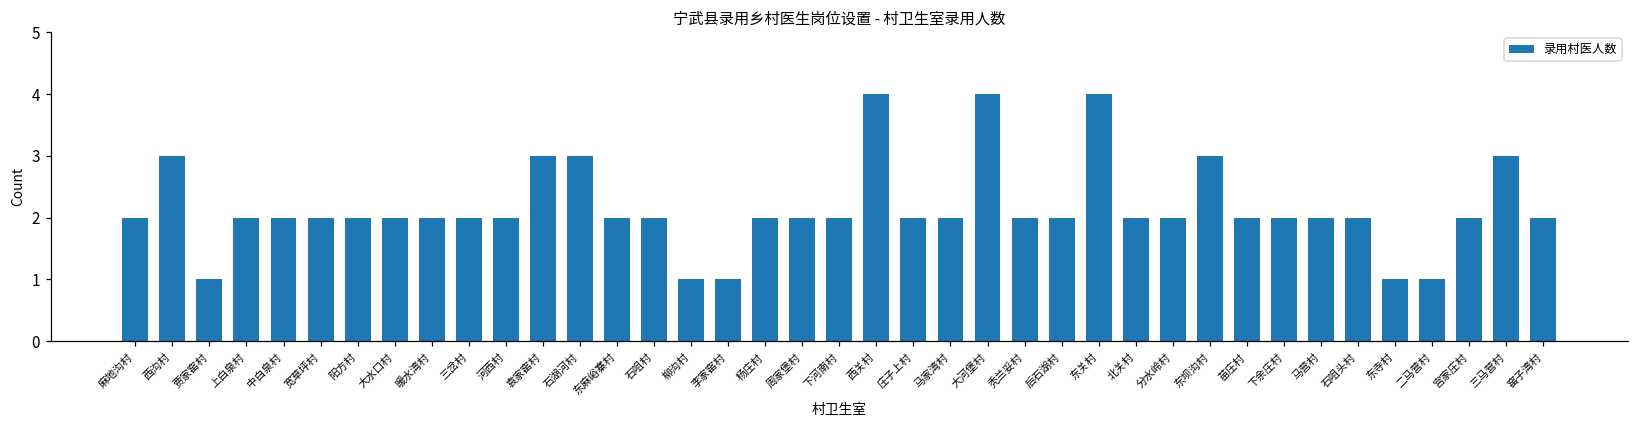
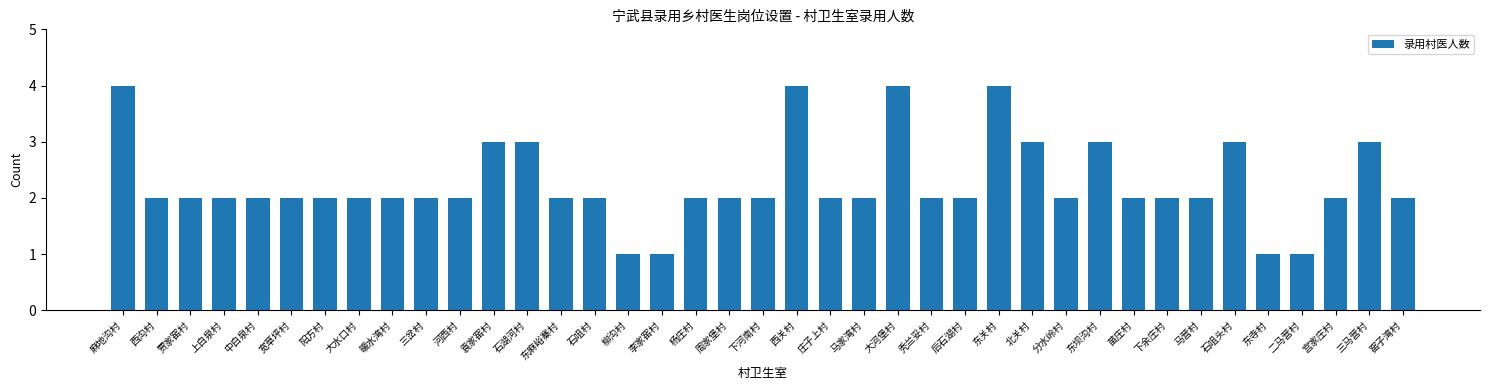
  {
-   "麻地沟村": 2,
-   "西沟村": 3,
-   "贾家窑村": 1,
+   "麻地沟村": 4,
+   "西沟村": 2,
+   "贾家窑村": 2,
    "上白泉村": 2,
    "中白泉村": 2,
    "宽草坪村": 2,
    "阳方村": 2,
    "大水口村": 2,
    "暖水湾村": 2,
    "三岔村": 2,
    "河西村": 2,
    "袁家窑村": 3,
    "石湖河村": 3,
    "东麻峪寨村": 2,
    "石咀村": 2,
    "柳沟村": 1,
    "李家窑村": 1,
    "杨庄村": 2,
    "周家堡村": 2,
    "下河南村": 2,
    "西关村": 4,
    "庄子上村": 2,
    "马家湾村": 2,
    "大河堡村": 4,
    "秃兰妥村": 2,
    "后石湖村": 2,
    "东关村": 4,
-   "北关村": 2,
+   "北关村": 3,
    "分水岭村": 2,
    "东坝沟村": 3,
    "苗庄村": 2,
    "下余庄村": 2,
    "马营村": 2,
-   "石咀头村": 2,
+   "石咀头村": 3,
    "东寺村": 1,
    "二马营村": 1,
    "宫家庄村": 2,
    "三马营村": 3,
    "窑子湾村": 2
  }
